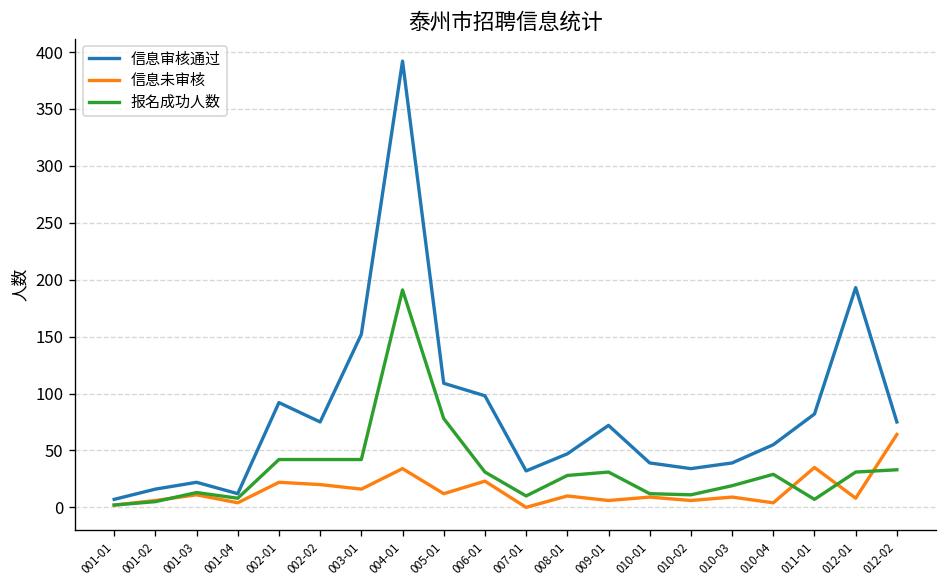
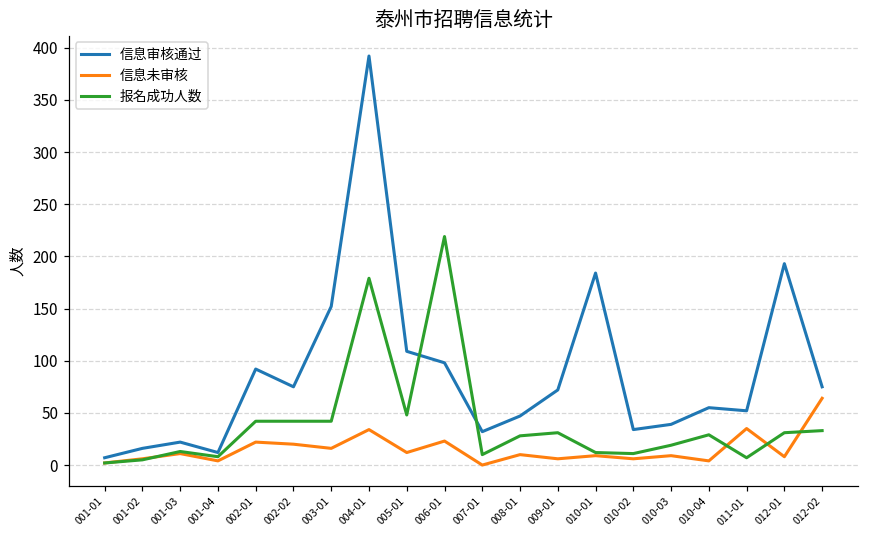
  {
    "信息审核通过": {
      "001-01": 10,
      "001-02": 20,
      "001-03": 20,
      "001-04": 10,
      "002-01": 90,
      "002-02": 80,
      "003-01": 150,
      "004-01": 390,
      "005-01": 110,
      "006-01": 100,
      "007-01": 30,
      "008-01": 50,
      "009-01": 70,
-     "010-01": 40,
+     "010-01": 180,
      "010-02": 30,
      "010-03": 40,
      "010-04": 60,
-     "011-01": 80,
+     "011-01": 50,
      "012-01": 190,
      "012-02": 80
    },
    "信息未审核": {
      "001-04": 0,
      "002-01": 20,
      "002-02": 20,
      "003-01": 20,
      "004-01": 30,
      "005-01": 10,
      "006-01": 20,
      "007-01": 0,
      "008-01": 10,
      "009-01": 10,
      "010-01": 10,
      "010-02": 10,
      "010-03": 10,
      "010-04": 0,
      "011-01": 40,
      "012-01": 10,
      "012-02": 60
    },
    "报名成功人数": {
      "001-04": 10,
      "002-01": 40,
      "002-02": 40,
      "003-01": 40,
-     "004-01": 190,
-     "005-01": 80,
-     "006-01": 30,
+     "004-01": 180,
+     "005-01": 50,
+     "006-01": 220,
      "007-01": 10,
      "008-01": 30,
      "009-01": 30,
      "010-01": 10,
      "010-02": 10,
      "010-03": 20,
      "010-04": 30,
      "011-01": 10,
      "012-01": 30,
      "012-02": 30
    }
  }
